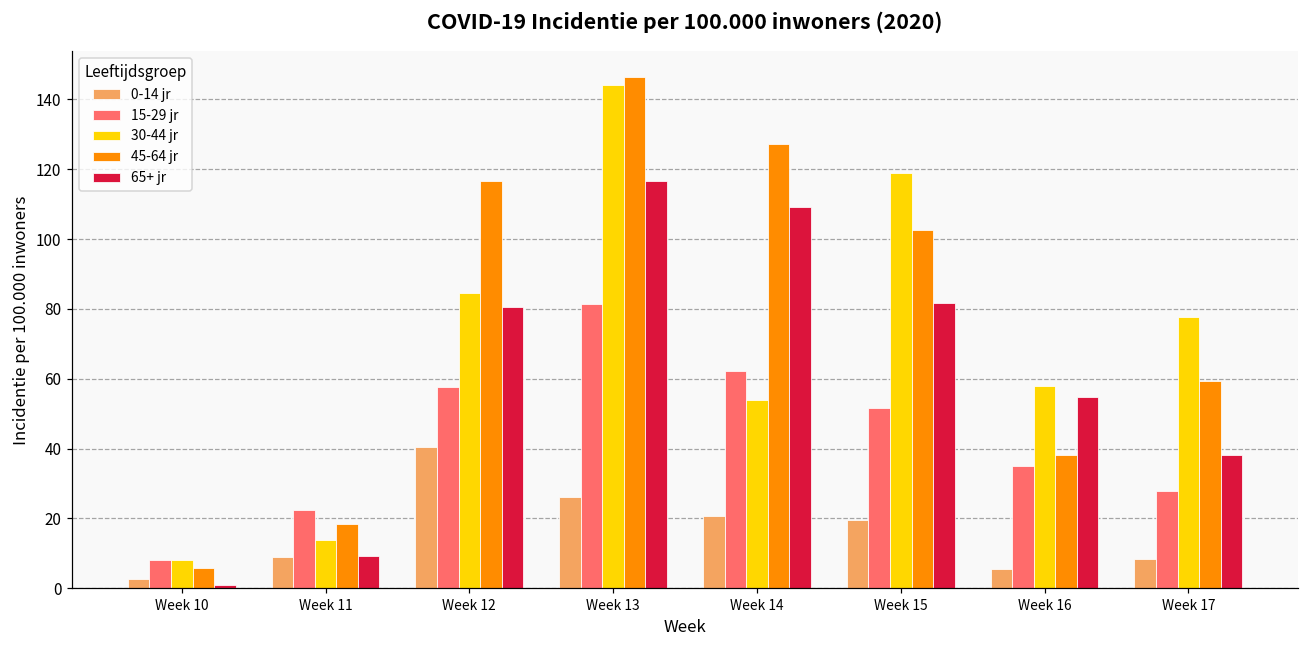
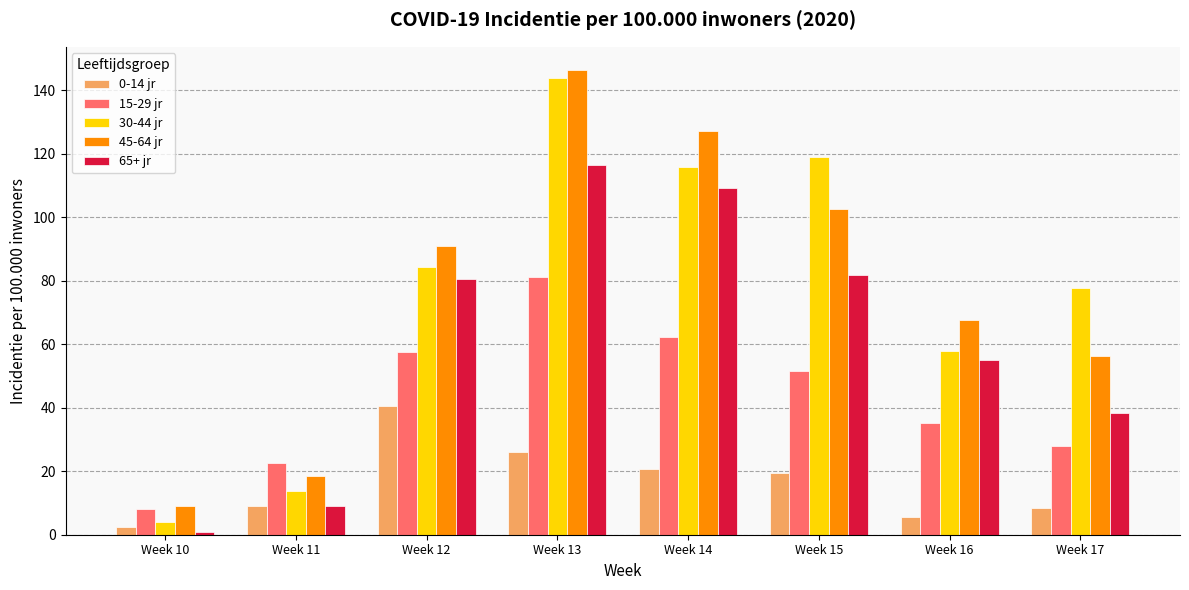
  {
    "30-44 jr": {
-     "Week 10": 8,
+     "Week 10": 4,
      "Week 11": 14,
      "Week 12": 85,
      "Week 13": 144,
-     "Week 14": 54,
+     "Week 14": 116,
      "Week 15": 119,
      "Week 16": 58,
      "Week 17": 78
    },
    "45-64 jr": {
-     "Week 10": 6,
+     "Week 10": 9,
      "Week 11": 19,
-     "Week 12": 117,
+     "Week 12": 91,
      "Week 13": 146,
      "Week 14": 127,
      "Week 15": 103,
-     "Week 16": 38,
-     "Week 17": 59
+     "Week 16": 68,
+     "Week 17": 56
    },
    "65+ jr": {
      "Week 10": 1,
      "Week 11": 9,
      "Week 12": 81,
      "Week 13": 117,
      "Week 14": 109,
      "Week 15": 82,
      "Week 16": 55,
      "Week 17": 38
    }
  }
